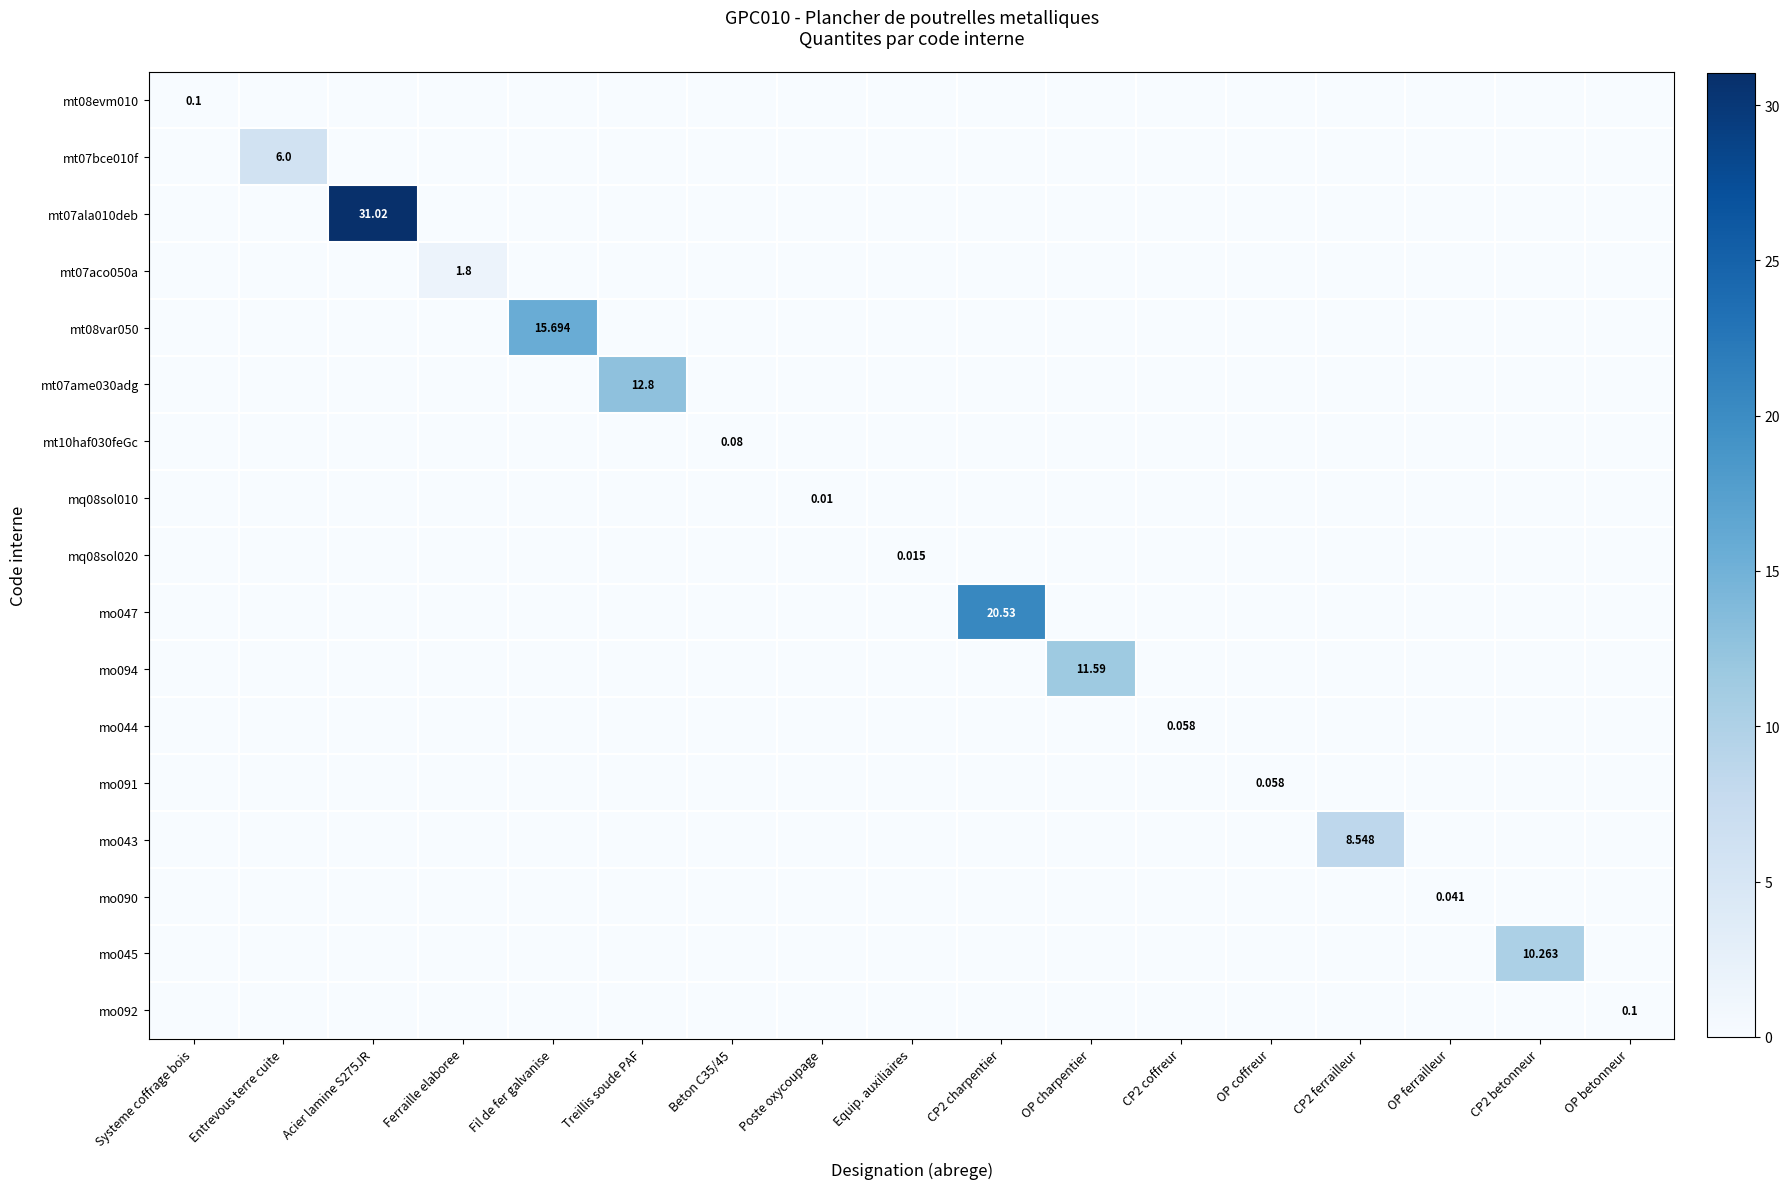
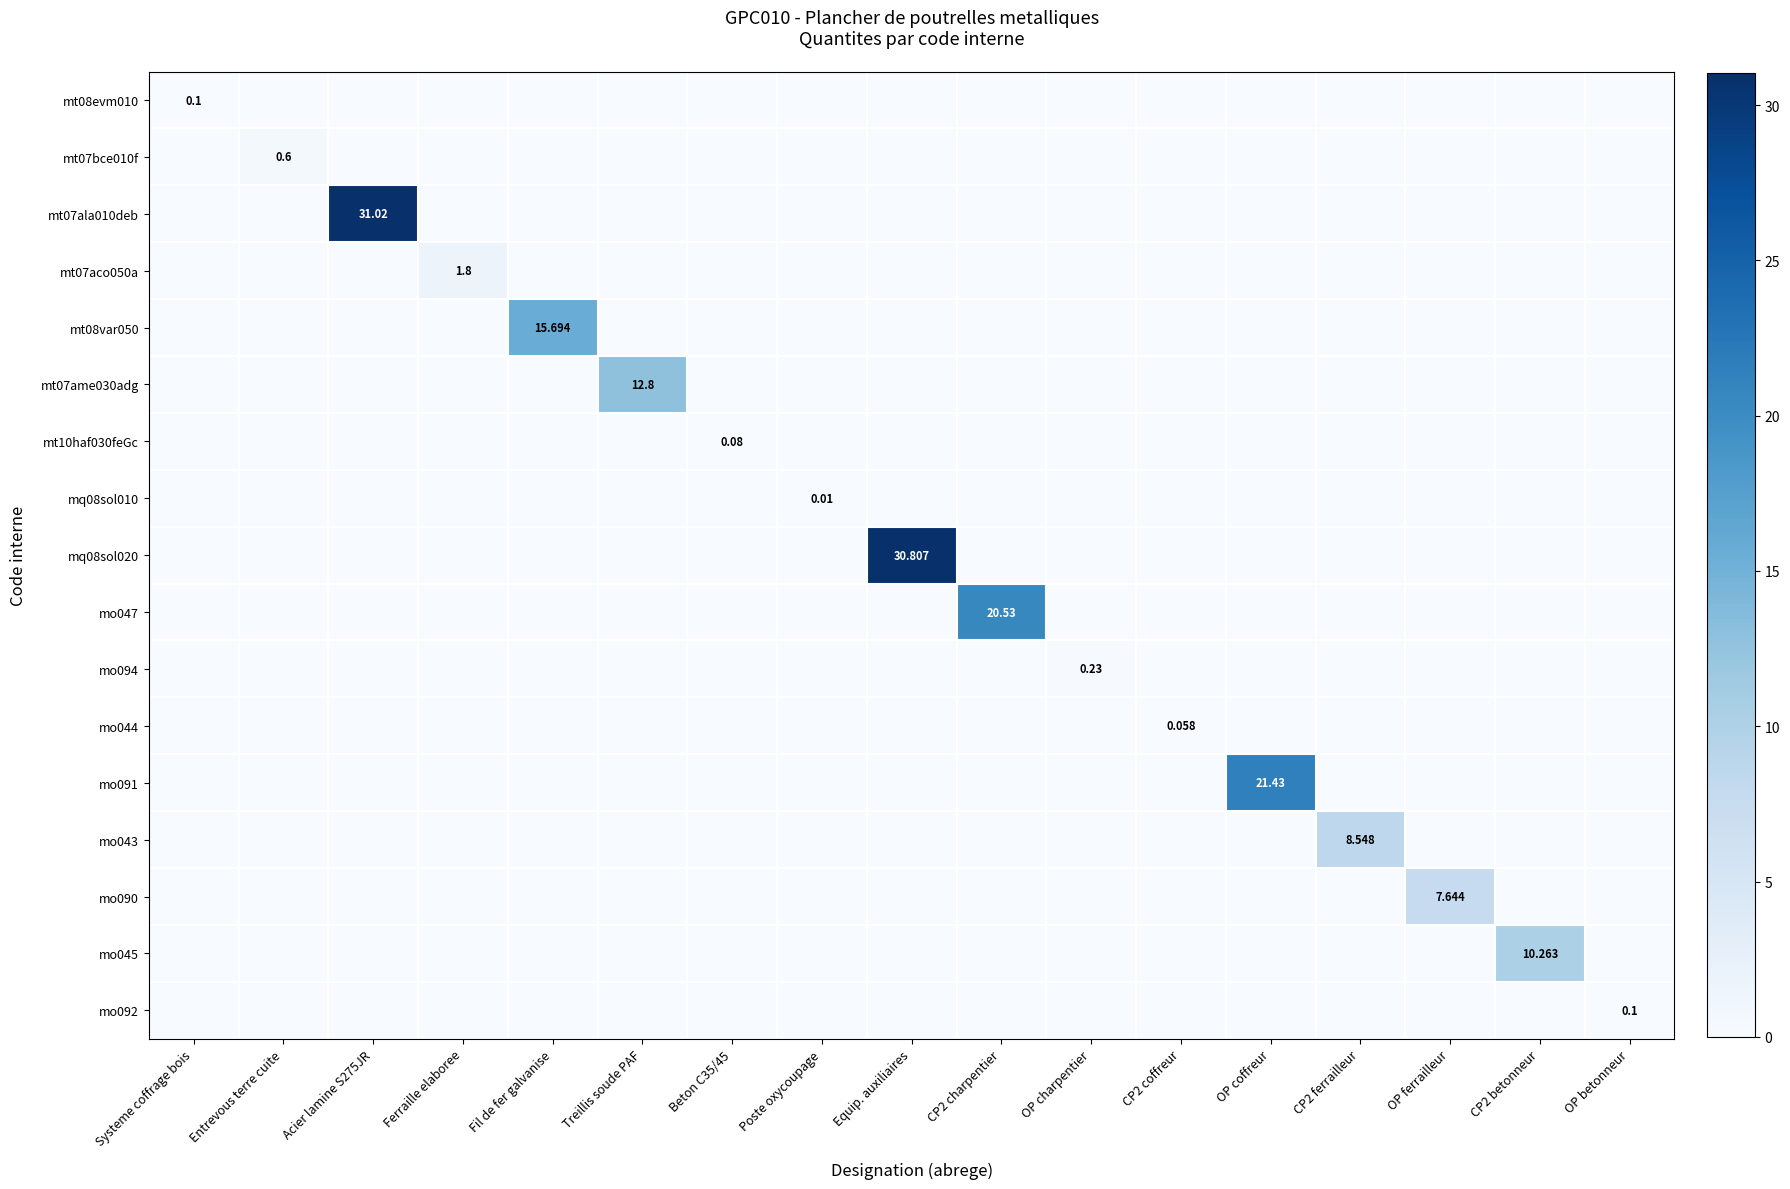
  {
    "mt08evm010": {
      "Systeme coffrage bois": 0.1
    },
    "mt07bce010f": {
-     "Entrevous terre cuite": 6.0
+     "Entrevous terre cuite": 0.6
    },
    "mt07ala010deb": {
      "Acier lamine S275JR": 31.02
    },
    "mt07aco050a": {
      "Ferraille elaboree": 1.8
    },
    "mt08var050": {
      "Fil de fer galvanise": 15.694
    },
    "mt07ame030adg": {
      "Treillis soude PAF": 12.8
    },
    "mt10haf030feGc": {
      "Beton C35/45": 0.08
    },
    "mq08sol010": {
      "Poste oxycoupage": 0.01
    },
    "mq08sol020": {
-     "Equip. auxiliaires": 0.015
+     "Equip. auxiliaires": 30.807
    },
    "mo047": {
      "CP2 charpentier": 20.53
    },
    "mo094": {
-     "OP charpentier": 11.59
+     "OP charpentier": 0.23
    },
    "mo044": {
      "CP2 coffreur": 0.058
    },
    "mo091": {
-     "OP coffreur": 0.058
+     "OP coffreur": 21.43
    },
    "mo043": {
      "CP2 ferrailleur": 8.548
    },
    "mo090": {
-     "OP ferrailleur": 0.041
+     "OP ferrailleur": 7.644
    },
    "mo045": {
      "CP2 betonneur": 10.263
    },
    "mo092": {
      "OP betonneur": 0.1
    }
  }
